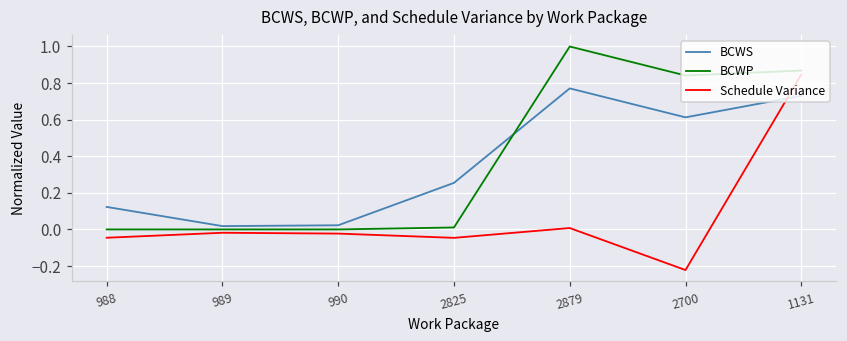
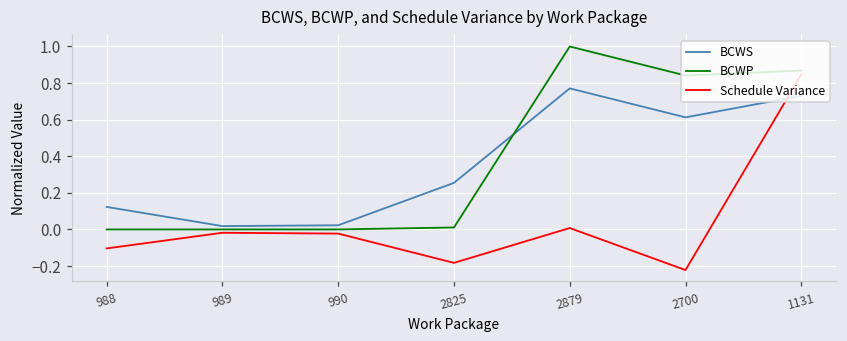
  {
    "BCWS": {
      "988": 0.12,
      "989": 0.02,
      "990": 0.02,
      "2825": 0.25,
      "2879": 0.77,
      "2700": 0.61
    },
    "BCWP": {
      "988": 0.00,
      "989": 0.00,
      "990": 0.00,
      "2825": 0.01,
      "2879": 1.00
    },
    "Schedule Variance": {
-     "988": -0.05,
+     "988": -0.10,
      "989": -0.02,
      "990": -0.02,
-     "2825": -0.05,
+     "2825": -0.18,
      "2879": 0.01,
      "2700": -0.22
    }
  }
